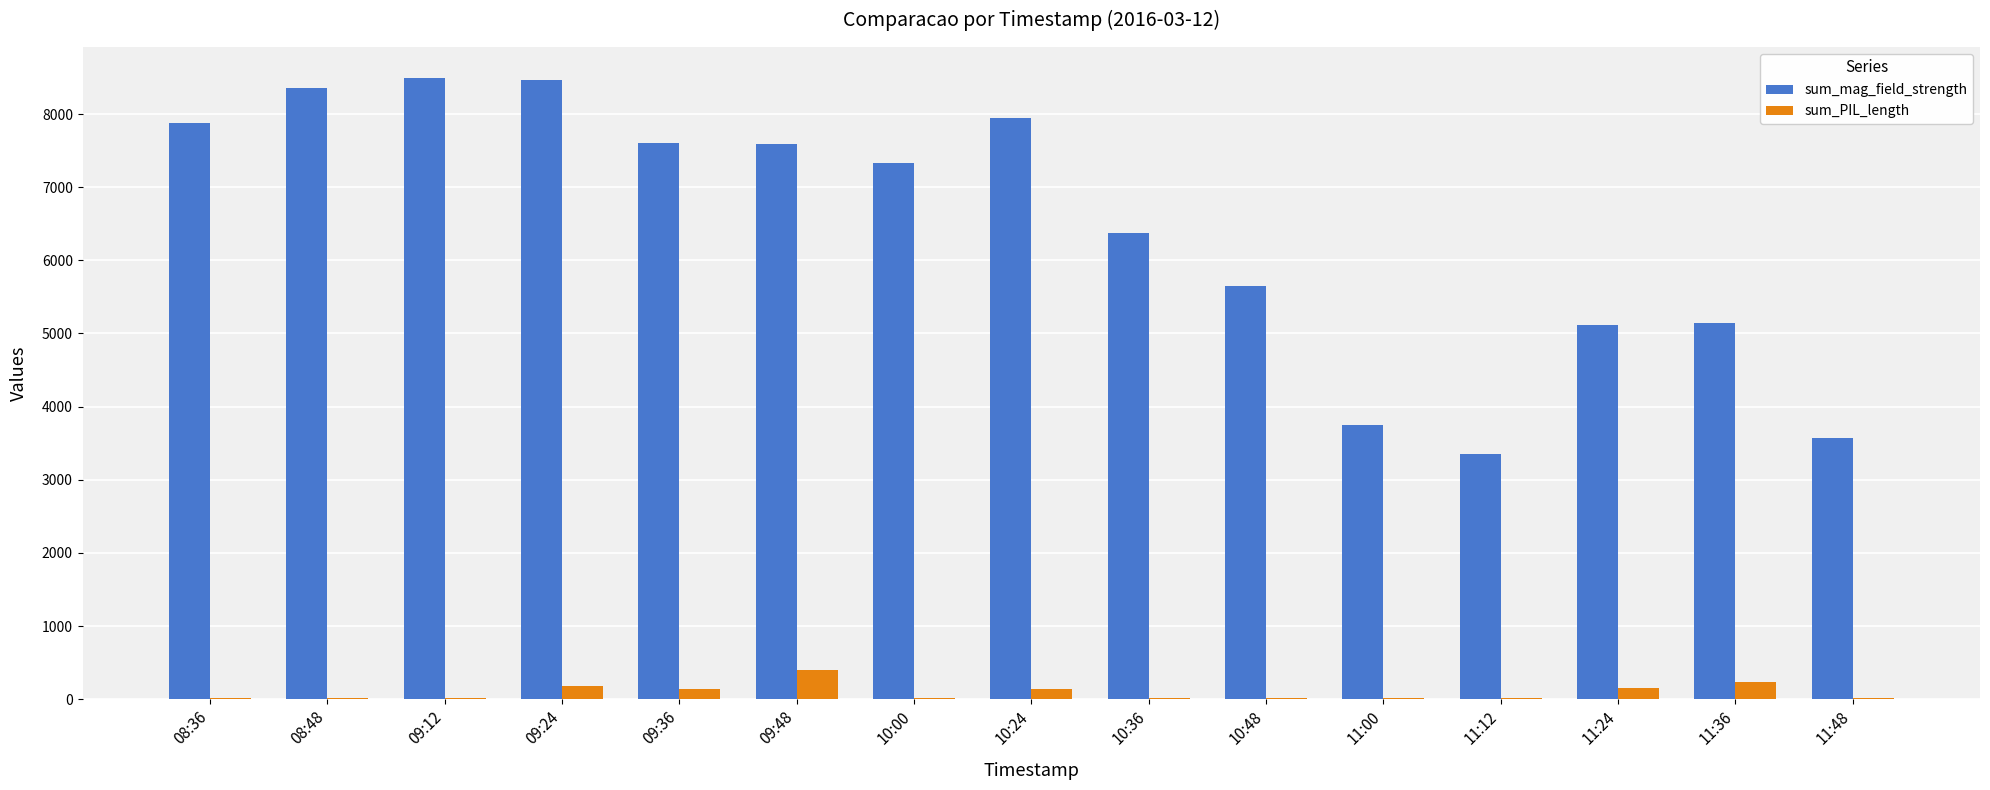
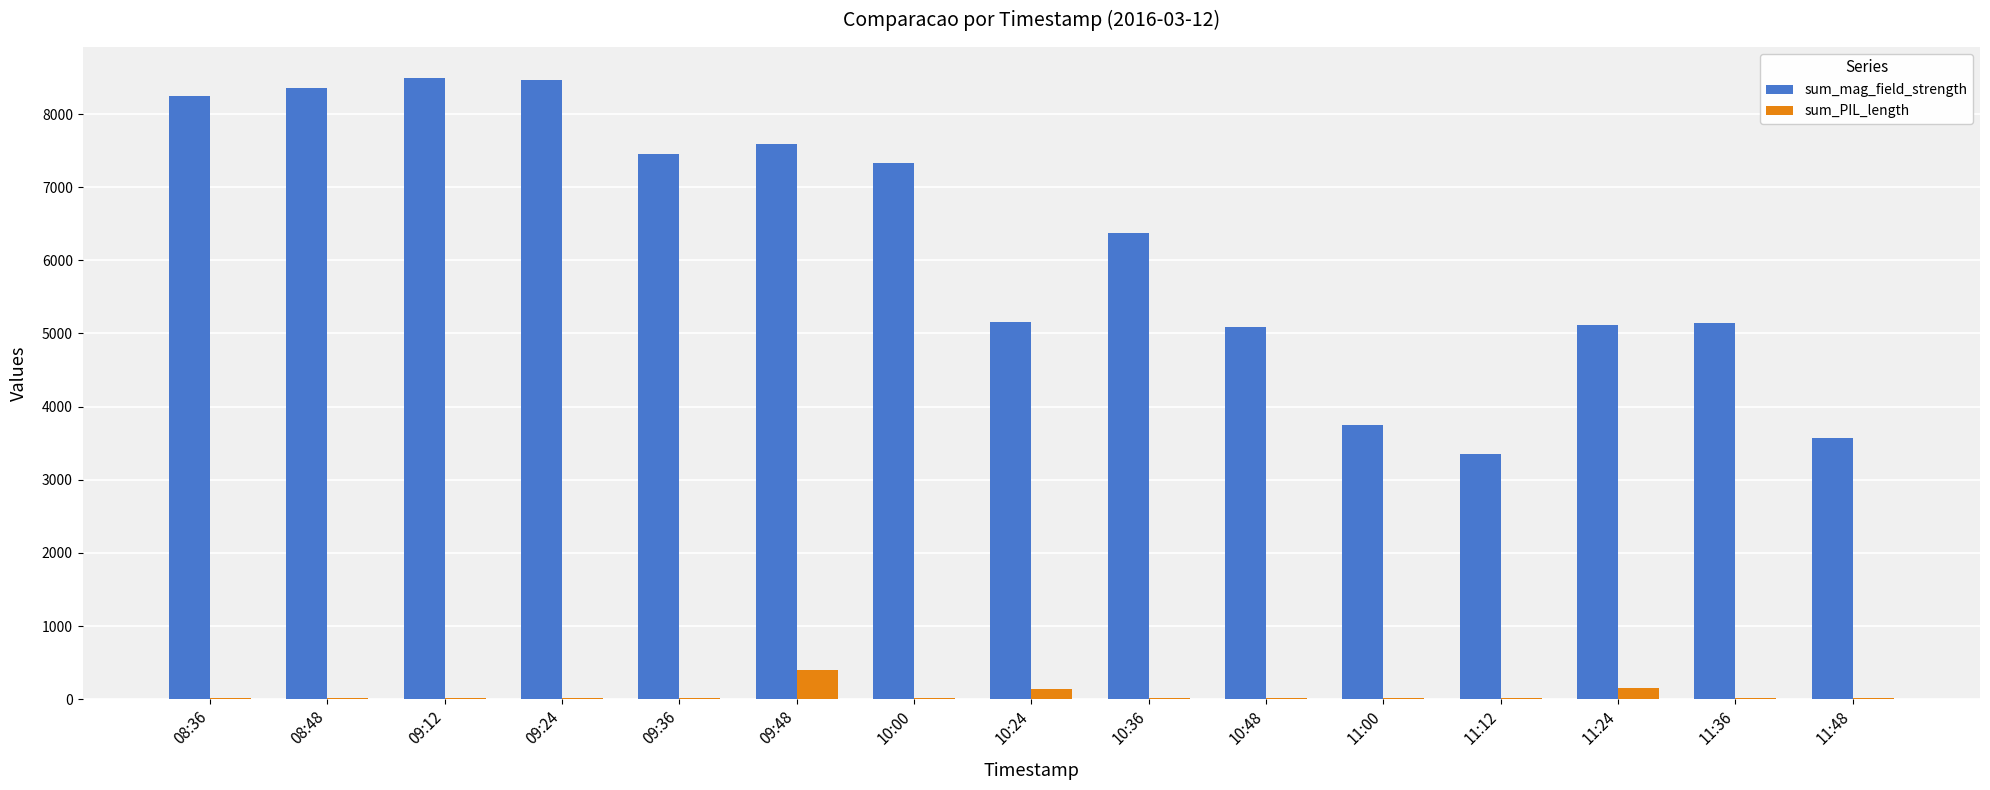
  {
    "sum_mag_field_strength": {
-     "08:36": 7900,
+     "08:36": 8200,
      "08:48": 8400,
      "09:12": 8500,
      "09:24": 8500,
-     "09:36": 7600,
+     "09:36": 7500,
      "09:48": 7600,
      "10:00": 7300,
-     "10:24": 7900,
+     "10:24": 5200,
      "10:36": 6400,
-     "10:48": 5600,
+     "10:48": 5100,
      "11:00": 3800,
      "11:12": 3400,
      "11:24": 5100,
      "11:36": 5100,
      "11:48": 3600
    },
    "sum_PIL_length": {
-     "09:24": 200,
-     "09:36": 100,
+     "09:24": 0,
+     "09:36": 0,
      "09:48": 400,
      "10:24": 100,
      "11:24": 200,
-     "11:36": 200
+     "11:36": 0
    }
  }
